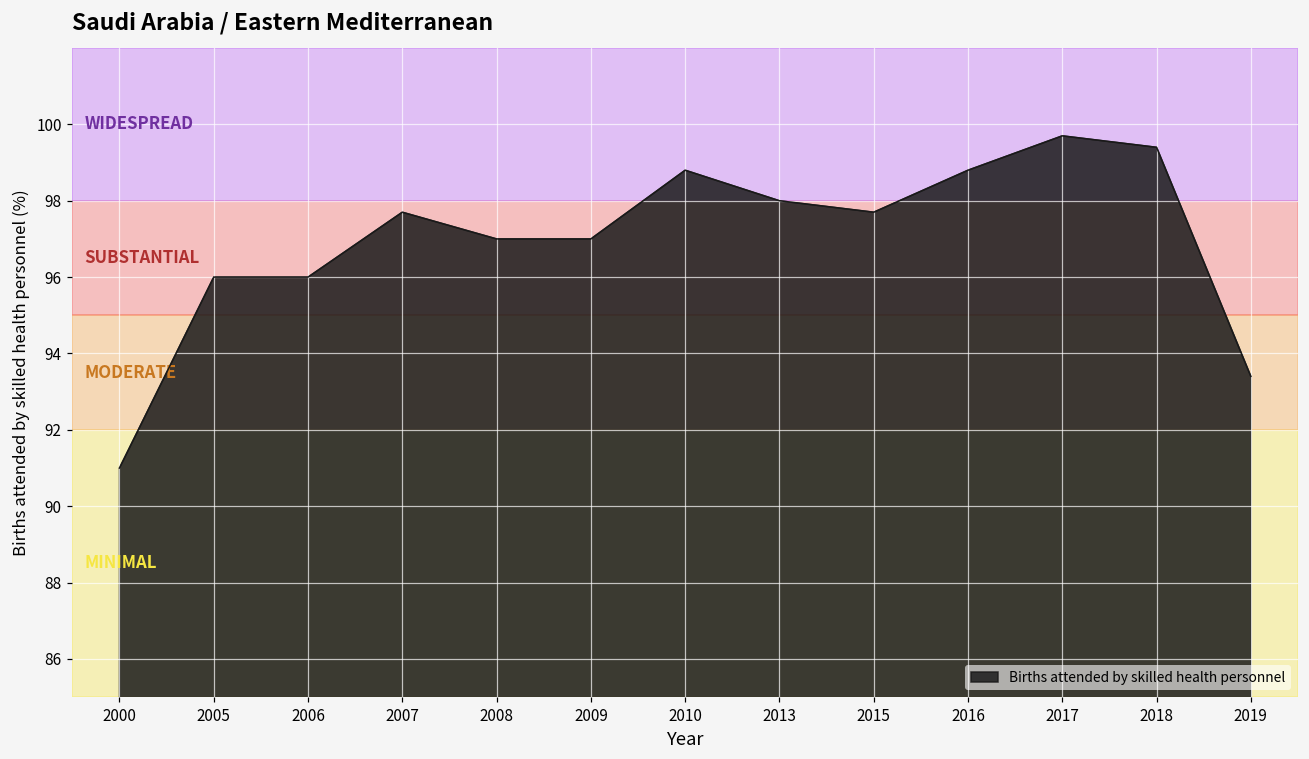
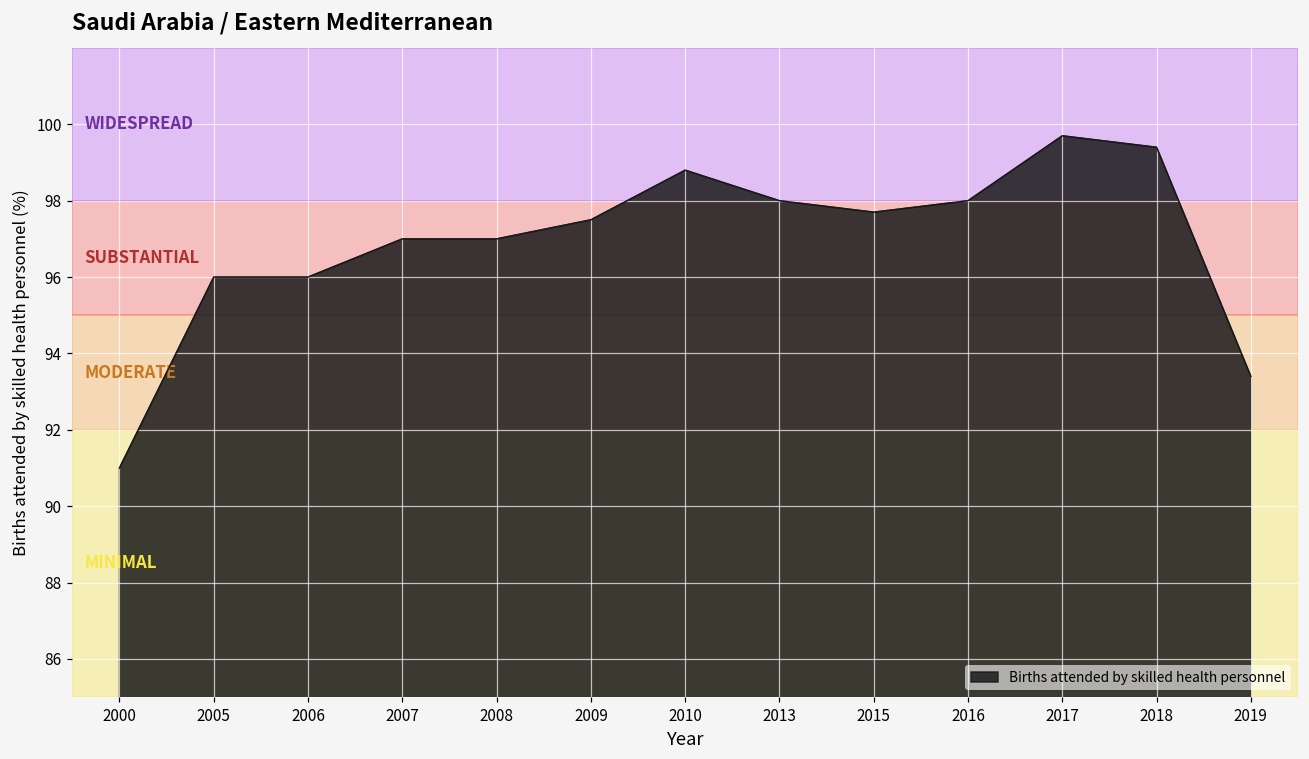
  {
    "2000": 91.0,
    "2005": 96.0,
    "2006": 96.0,
-   "2007": 97.7,
+   "2007": 97.0,
    "2008": 97.0,
-   "2009": 97.0,
+   "2009": 97.5,
    "2010": 98.8,
    "2013": 98.0,
    "2015": 97.7,
-   "2016": 98.8,
+   "2016": 98.0,
    "2017": 99.7,
    "2018": 99.4,
    "2019": 93.4
  }
